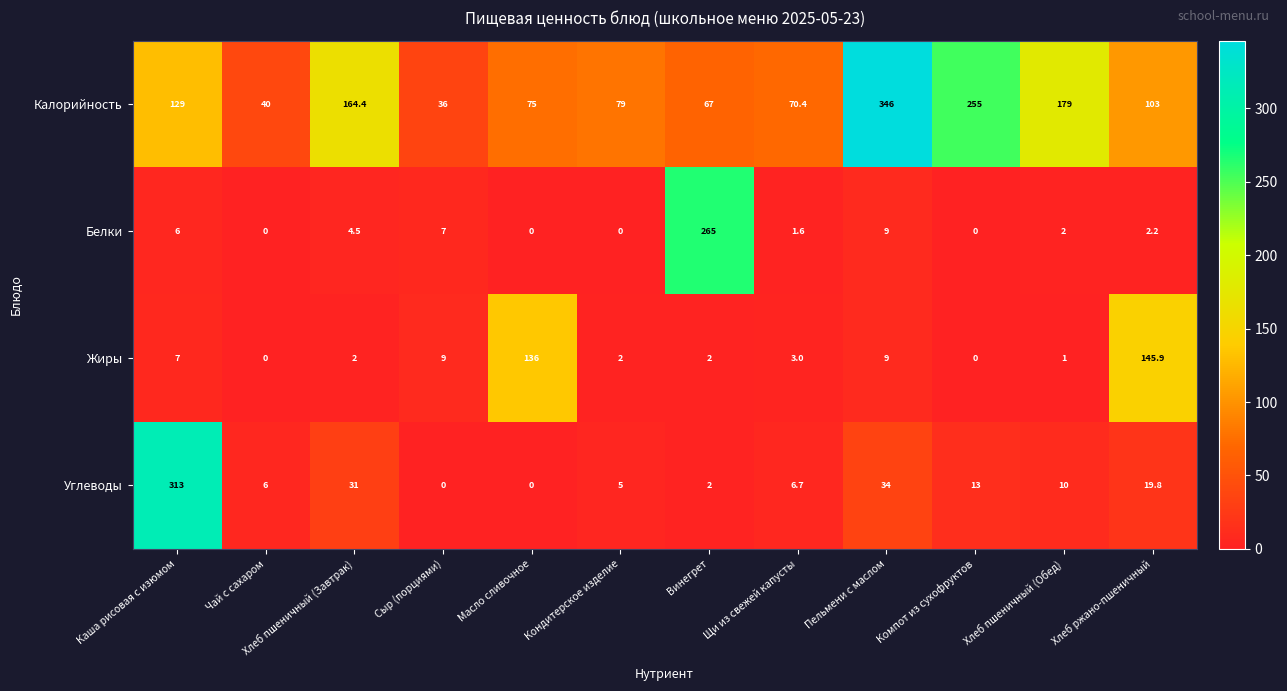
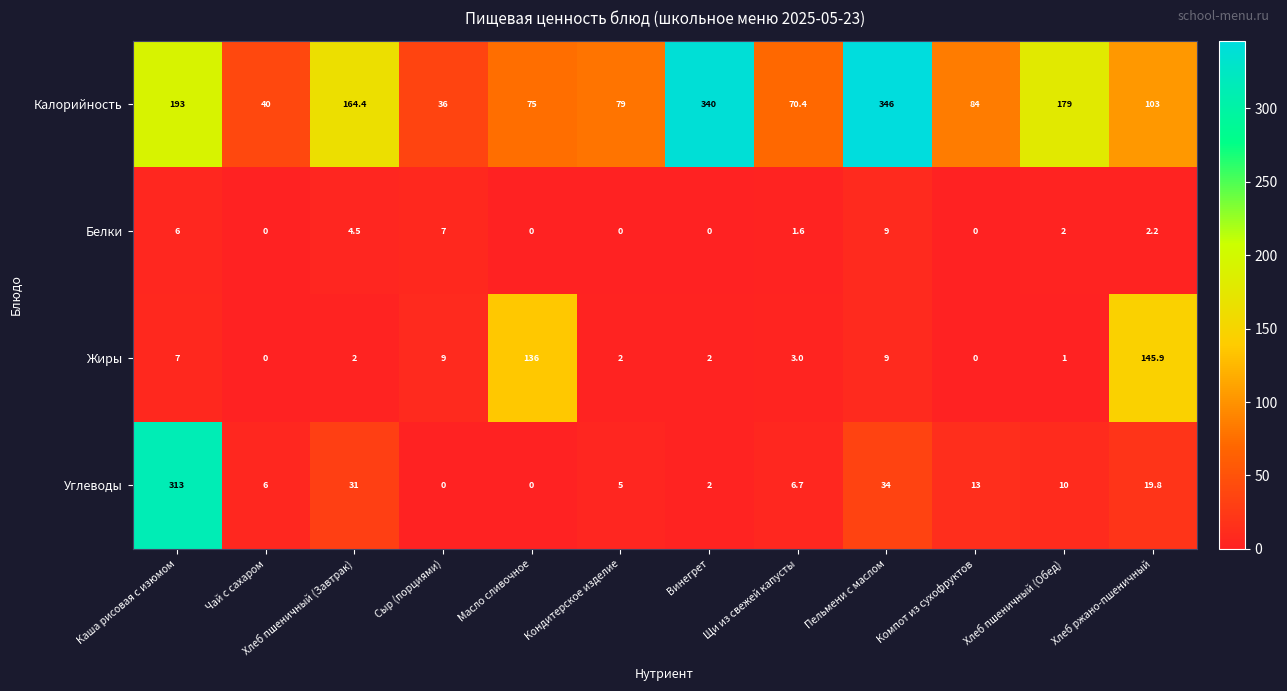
  {
    "Калорийность": {
-     "Каша рисовая с изюмом": 129,
+     "Каша рисовая с изюмом": 193,
      "Чай с сахаром": 40,
      "Хлеб пшеничный (Завтрак)": 164.4,
      "Сыр (порциями)": 36,
      "Масло сливочное": 75,
      "Кондитерское изделие": 79,
-     "Винегрет": 67,
+     "Винегрет": 340,
      "Щи из свежей капусты": 70.4,
      "Пельмени с маслом": 346,
-     "Компот из сухофруктов": 255,
+     "Компот из сухофруктов": 84,
      "Хлеб пшеничный (Обед)": 179,
      "Хлеб ржано-пшеничный": 103
    },
    "Белки": {
      "Каша рисовая с изюмом": 6,
      "Чай с сахаром": 0,
      "Хлеб пшеничный (Завтрак)": 4.5,
      "Сыр (порциями)": 7,
      "Масло сливочное": 0,
      "Кондитерское изделие": 0,
-     "Винегрет": 265,
+     "Винегрет": 0,
      "Щи из свежей капусты": 1.6,
      "Пельмени с маслом": 9,
      "Компот из сухофруктов": 0,
      "Хлеб пшеничный (Обед)": 2,
      "Хлеб ржано-пшеничный": 2.2
    },
    "Жиры": {
      "Каша рисовая с изюмом": 7,
      "Чай с сахаром": 0,
      "Хлеб пшеничный (Завтрак)": 2,
      "Сыр (порциями)": 9,
      "Масло сливочное": 136,
      "Кондитерское изделие": 2,
      "Винегрет": 2,
      "Щи из свежей капусты": 3.0,
      "Пельмени с маслом": 9,
      "Компот из сухофруктов": 0,
      "Хлеб пшеничный (Обед)": 1,
      "Хлеб ржано-пшеничный": 145.9
    },
    "Углеводы": {
      "Каша рисовая с изюмом": 313,
      "Чай с сахаром": 6,
      "Хлеб пшеничный (Завтрак)": 31,
      "Сыр (порциями)": 0,
      "Масло сливочное": 0,
      "Кондитерское изделие": 5,
      "Винегрет": 2,
      "Щи из свежей капусты": 6.7,
      "Пельмени с маслом": 34,
      "Компот из сухофруктов": 13,
      "Хлеб пшеничный (Обед)": 10,
      "Хлеб ржано-пшеничный": 19.8
    }
  }
